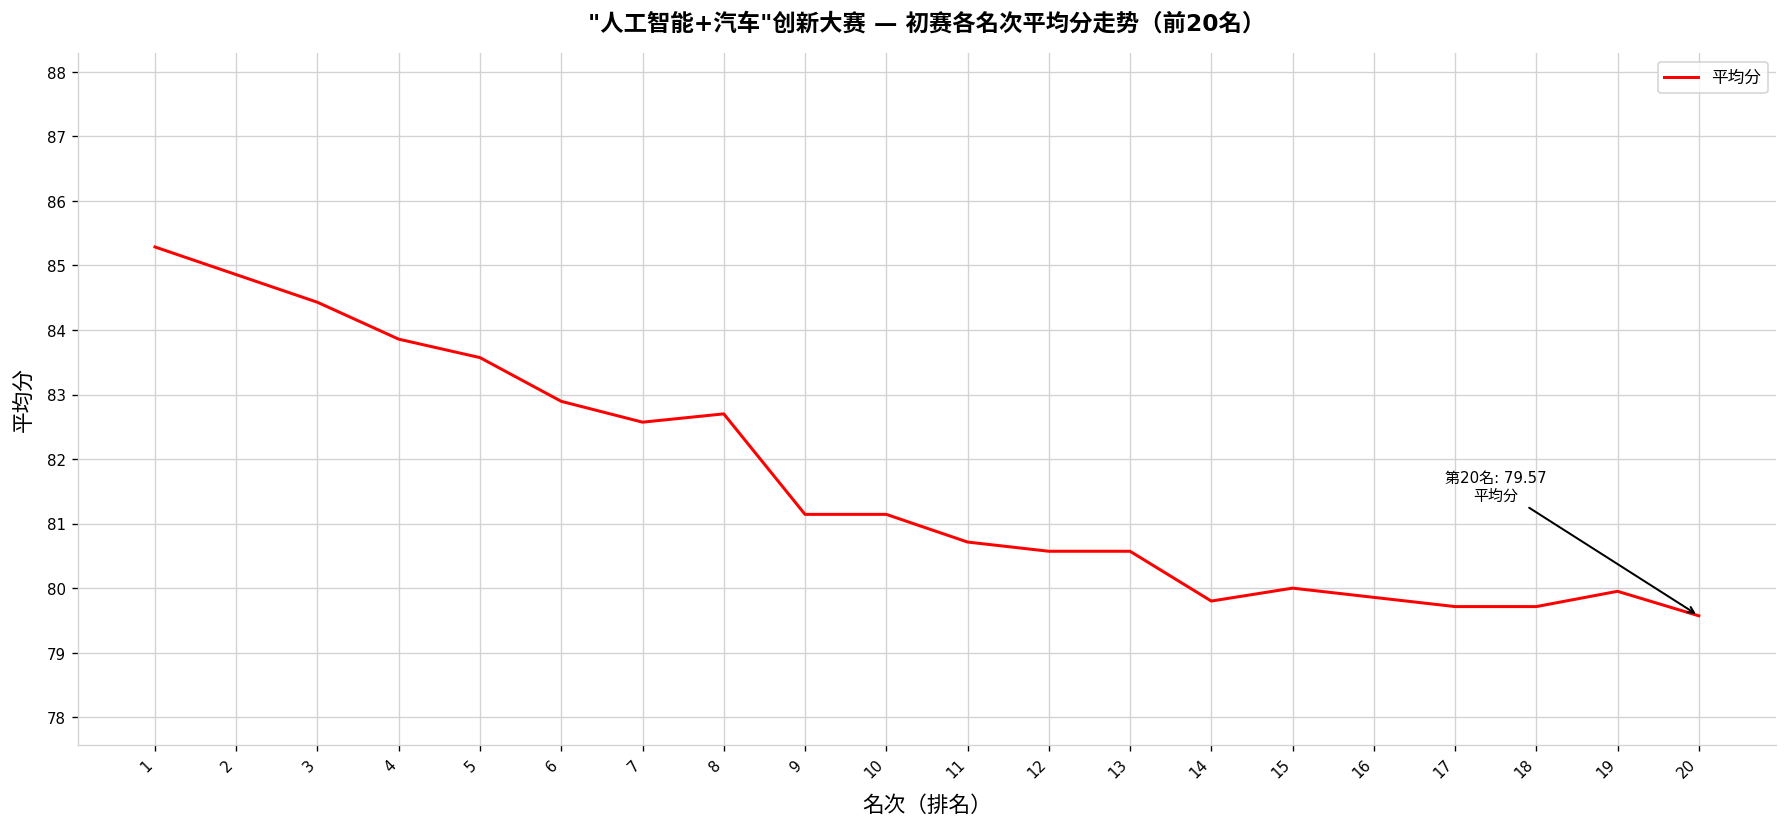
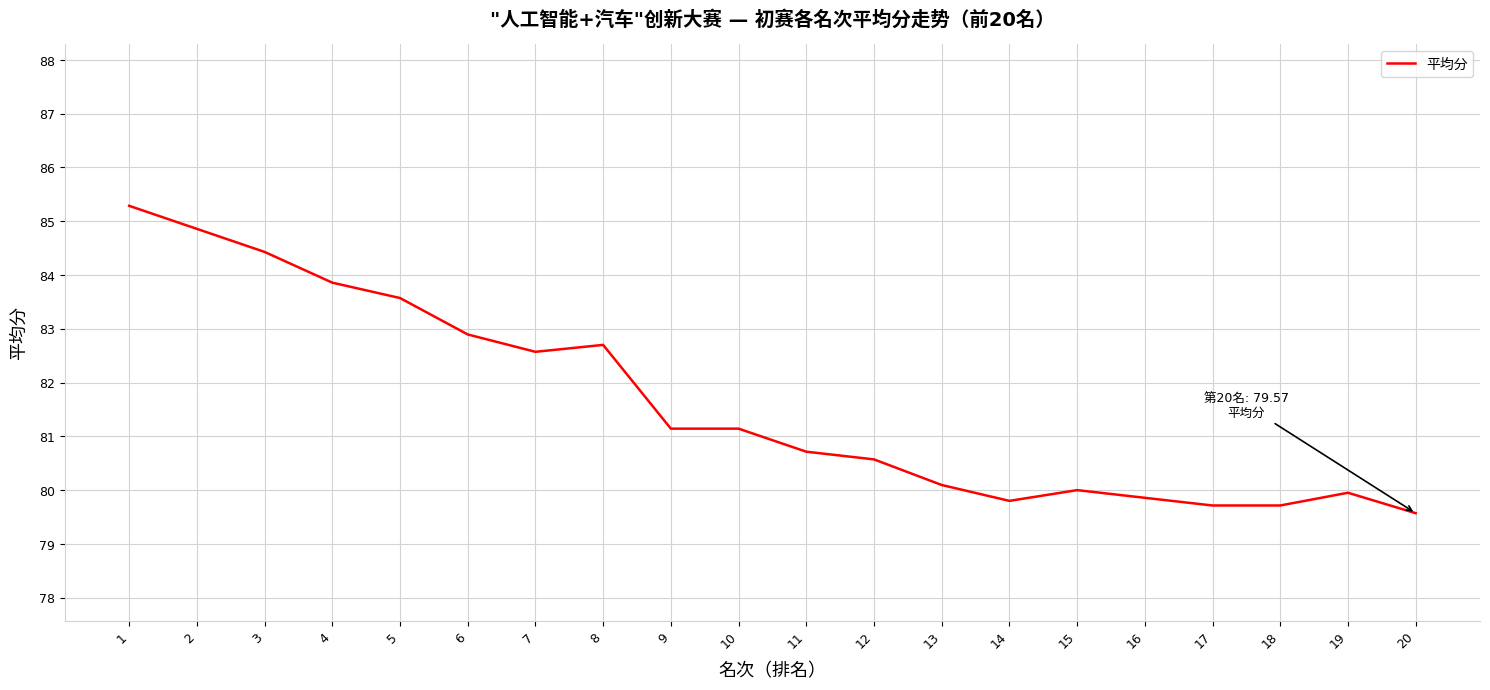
  {
    "1": 85.3,
    "2": 84.9,
    "3": 84.4,
    "4": 83.9,
    "5": 83.6,
    "6": 82.9,
    "7": 82.6,
    "8": 82.7,
    "9": 81.1,
    "10": 81.1,
    "11": 80.7,
    "12": 80.6,
-   "13": 80.6,
+   "13": 80.1,
    "14": 79.8,
    "15": 80.0,
    "16": 79.9,
    "20": 79.6
  }
